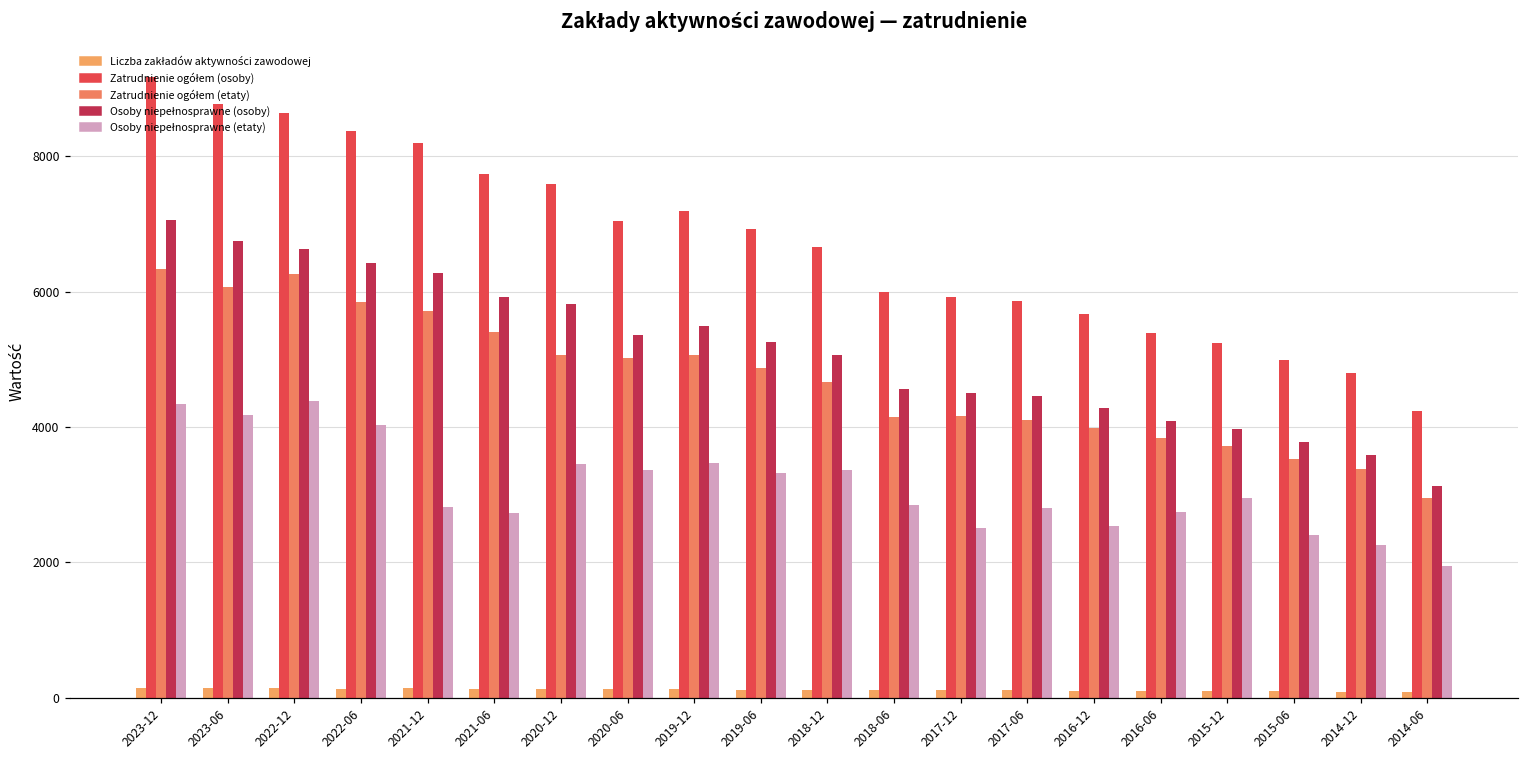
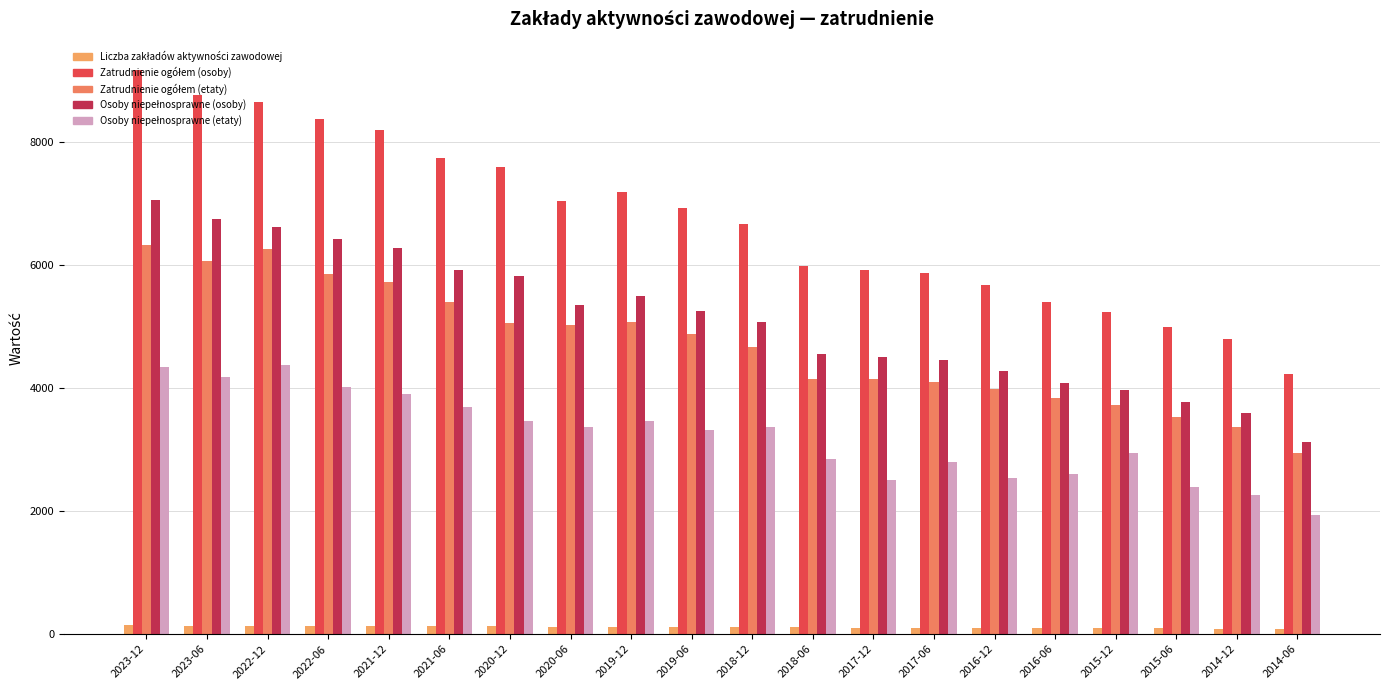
  {
    "Osoby niepełnosprawne (etaty)": {
      "2023-12": 4300,
      "2023-06": 4200,
      "2022-12": 4400,
      "2022-06": 4000,
-     "2021-12": 2800,
-     "2021-06": 2700,
+     "2021-12": 3900,
+     "2021-06": 3700,
      "2020-12": 3500,
      "2020-06": 3400,
      "2019-12": 3500,
      "2019-06": 3300,
      "2018-12": 3400,
      "2018-06": 2800,
      "2017-12": 2500,
      "2017-06": 2800,
      "2016-12": 2500,
-     "2016-06": 2700,
+     "2016-06": 2600,
      "2015-12": 2900,
      "2015-06": 2400,
      "2014-12": 2300,
      "2014-06": 1900
    }
  }
